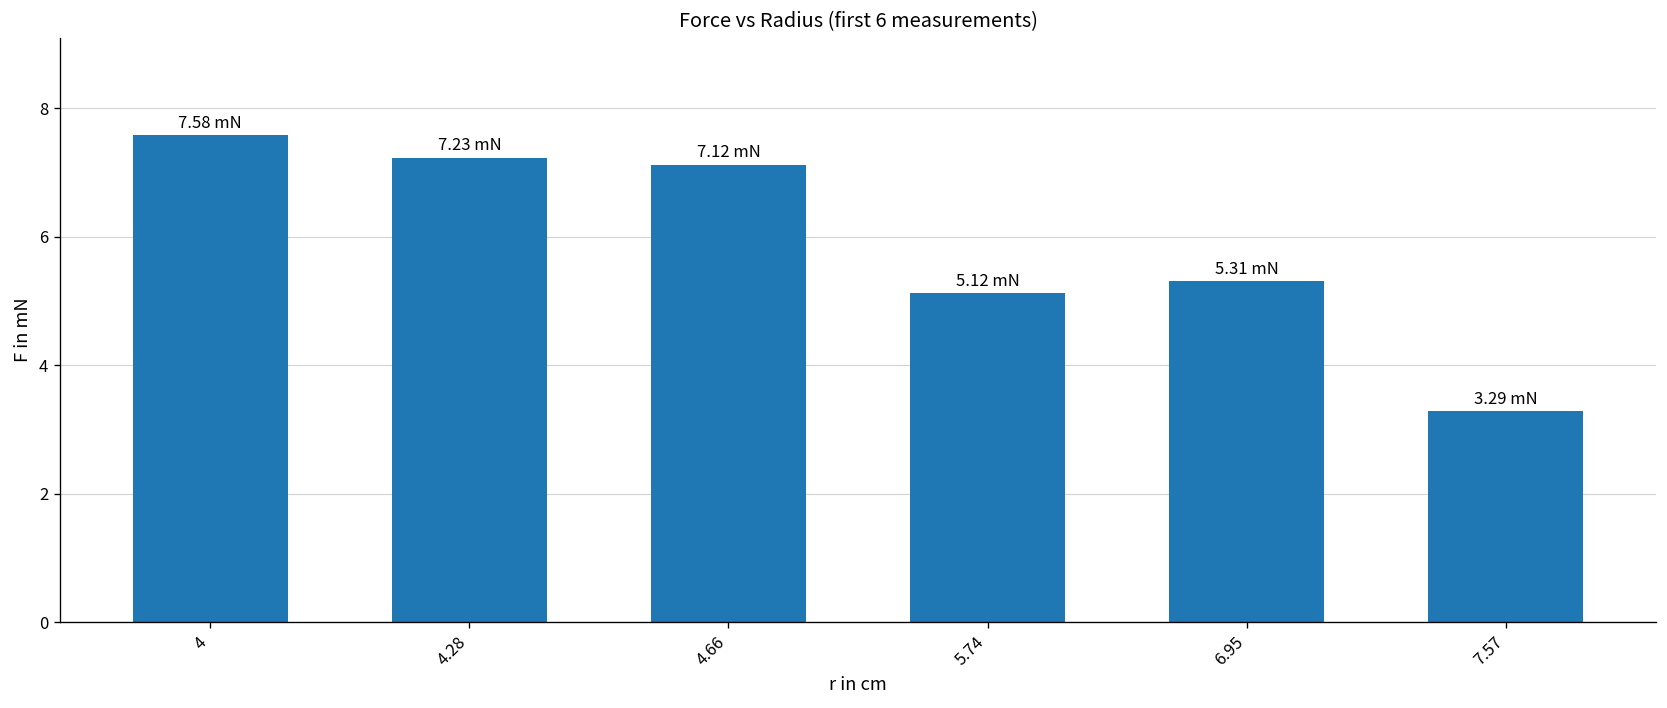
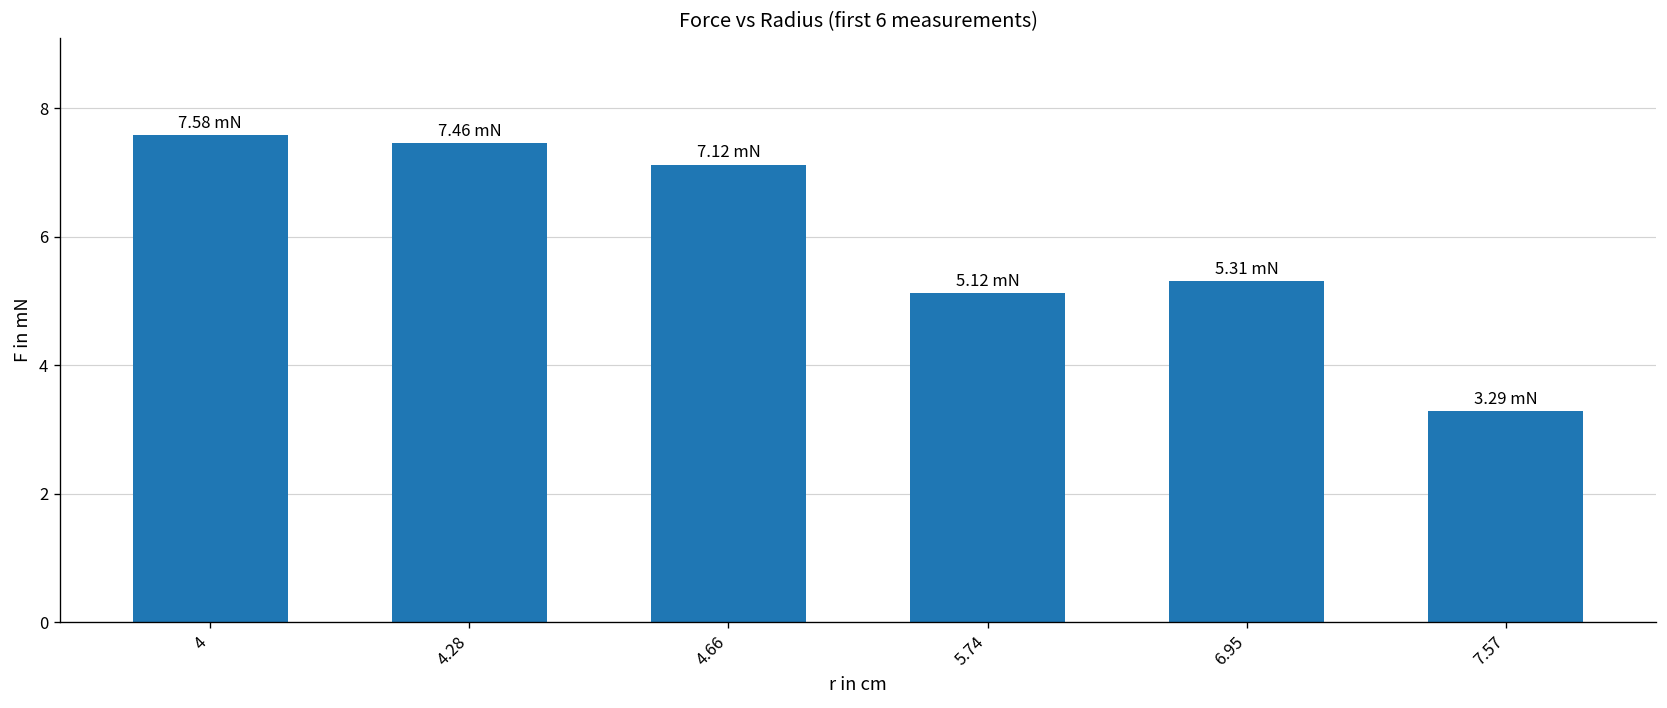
  {
    "4": 7.58,
-   "4.28": 7.23,
+   "4.28": 7.46,
    "4.66": 7.12,
    "5.74": 5.12,
    "6.95": 5.31,
    "7.57": 3.29
  }
